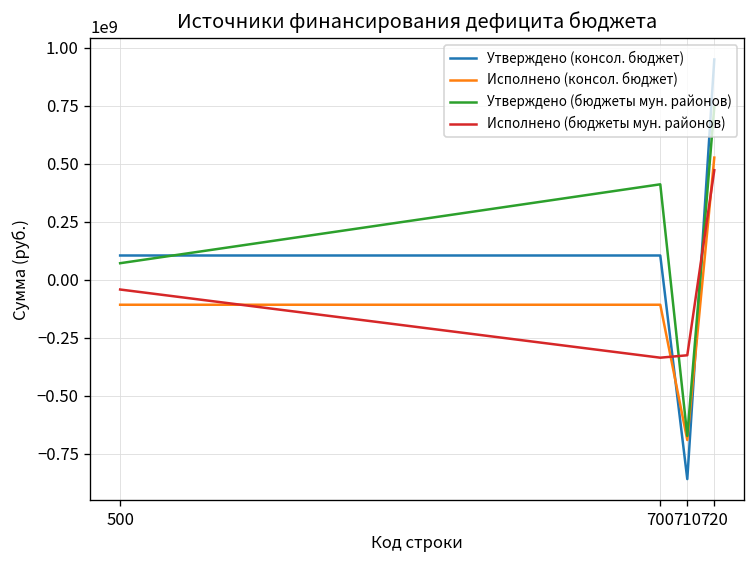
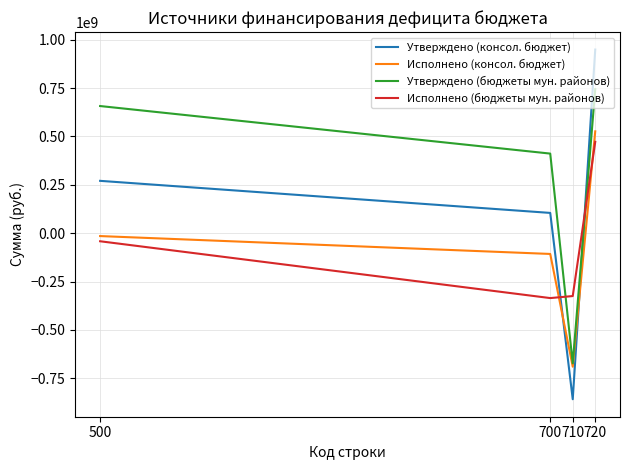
  {
    "Утверждено (консол. бюджет)": {
-     "500": 100000000,
+     "500": 270000000,
      "700": 100000000,
      "710": -860000000
    },
    "Исполнено (консол. бюджет)": {
-     "500": -110000000,
+     "500": -10000000,
      "700": -110000000,
      "710": -690000000,
      "720": 530000000
    },
    "Утверждено (бюджеты мун. районов)": {
-     "500": 70000000,
+     "500": 660000000,
      "700": 410000000,
      "710": -670000000
    },
    "Исполнено (бюджеты мун. районов)": {
      "500": -40000000,
      "700": -340000000,
      "710": -330000000,
      "720": 470000000
    }
  }
